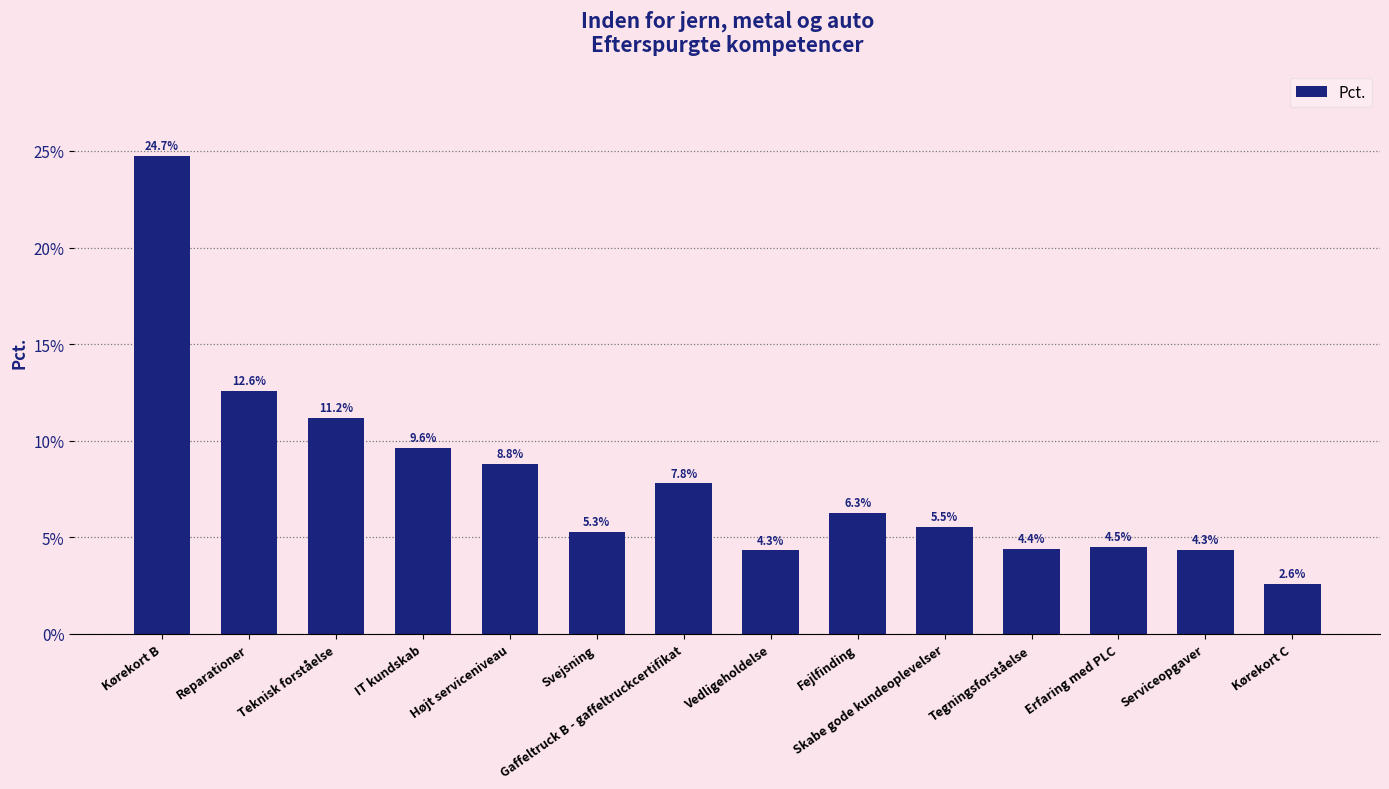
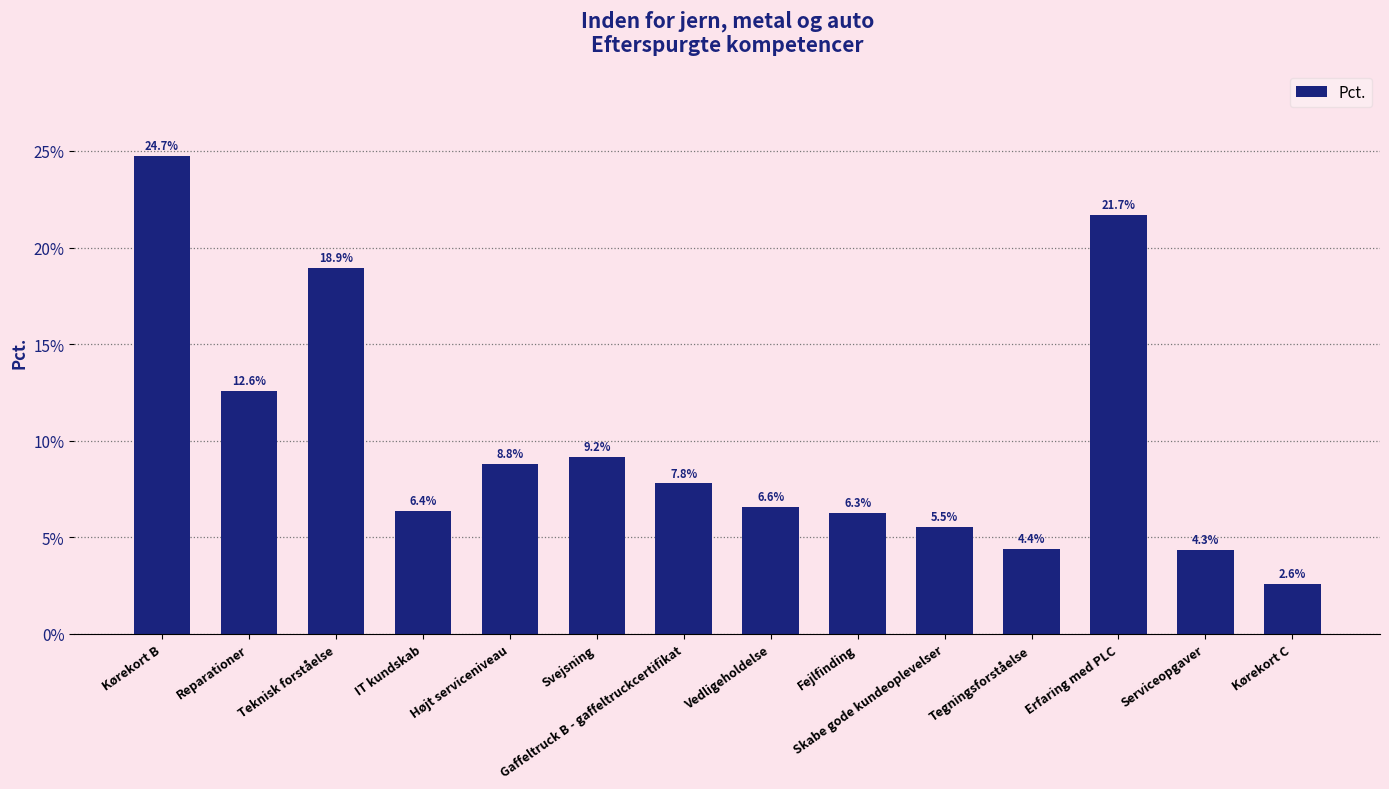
  {
    "Kørekort B": "24.7%",
    "Reparationer": "12.6%",
-   "Teknisk forståelse": "11.2%",
-   "IT kundskab": "9.6%",
+   "Teknisk forståelse": "18.9%",
+   "IT kundskab": "6.4%",
    "Højt serviceniveau": "8.8%",
-   "Svejsning": "5.3%",
+   "Svejsning": "9.2%",
    "Gaffeltruck B - gaffeltruckcertifikat": "7.8%",
-   "Vedligeholdelse": "4.3%",
+   "Vedligeholdelse": "6.6%",
    "Fejlfinding": "6.3%",
    "Skabe gode kundeoplevelser": "5.5%",
    "Tegningsforståelse": "4.4%",
-   "Erfaring med PLC": "4.5%",
+   "Erfaring med PLC": "21.7%",
    "Serviceopgaver": "4.3%",
    "Kørekort C": "2.6%"
  }
